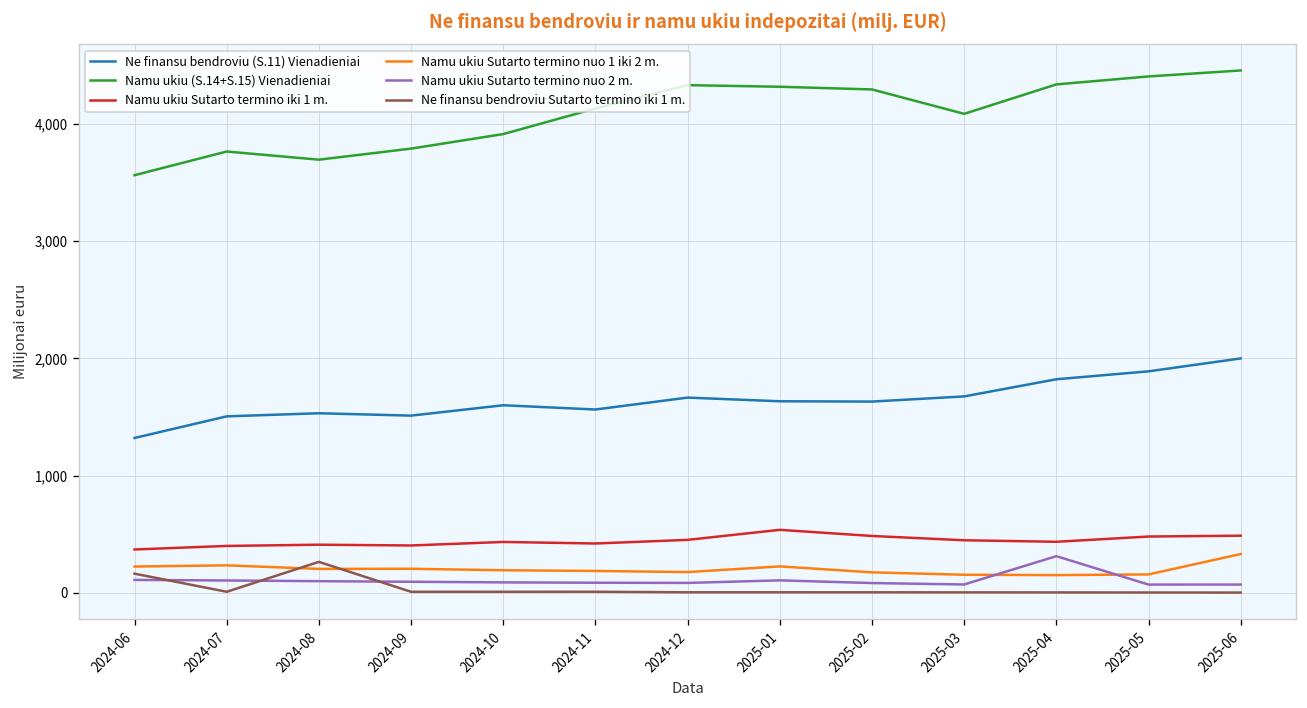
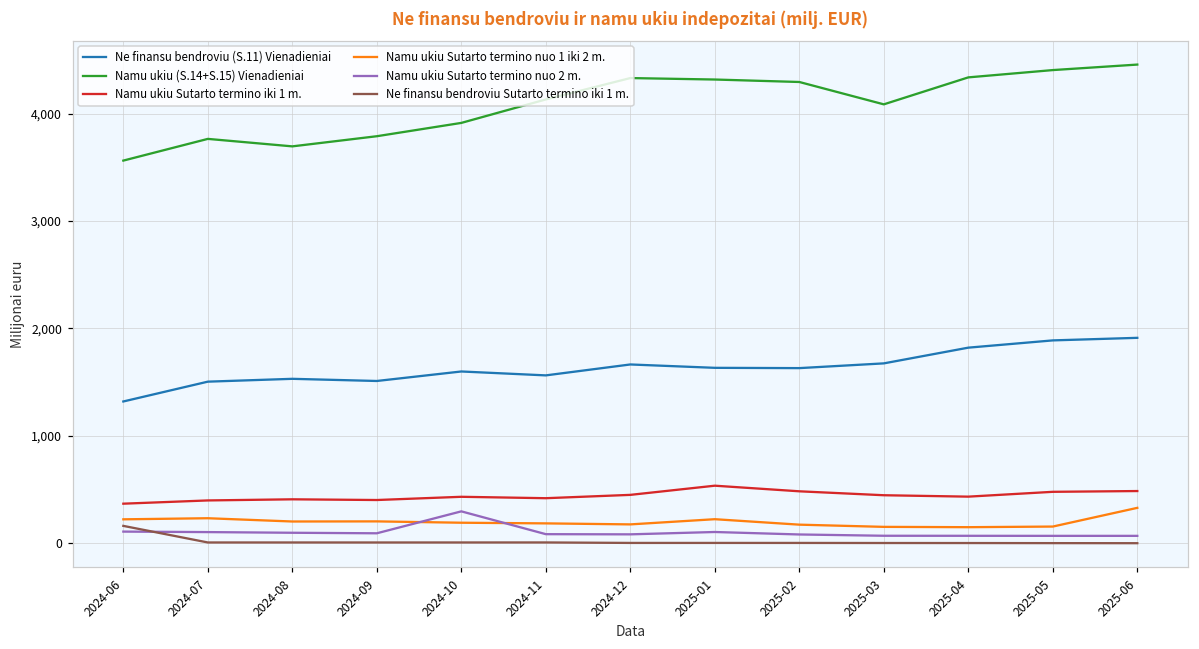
  {
    "Ne finansu bendroviu (S.11) Vienadieniai": {
      "2024-06": "1,300",
      "2024-07": "1,500",
      "2024-08": "1,500",
      "2024-09": "1,500",
      "2024-10": "1,600",
      "2024-11": "1,600",
      "2024-12": "1,700",
      "2025-01": "1,600",
      "2025-02": "1,600",
      "2025-03": "1,700",
      "2025-04": "1,800",
      "2025-05": "1,900",
-     "2025-06": "2,000"
+     "2025-06": "1,900"
    },
    "Namu ukiu (S.14+S.15) Vienadieniai": {
      "2024-06": "3,600",
      "2024-07": "3,800",
      "2024-08": "3,700",
      "2024-09": "3,800",
      "2024-10": "3,900",
      "2025-01": "4,300",
      "2025-02": "4,300",
      "2025-03": "4,100",
      "2025-04": "4,300",
      "2025-05": "4,400",
      "2025-06": "4,500"
    },
    "Namu ukiu Sutarto termino iki 1 m.": {
      "2024-06": "400",
      "2024-07": "400",
      "2024-08": "400",
      "2024-09": "400",
      "2024-10": "400",
      "2024-11": "400",
      "2024-12": "500",
      "2025-01": "500",
      "2025-02": "500",
      "2025-03": "400",
      "2025-04": "400",
      "2025-05": "500",
      "2025-06": "500"
    },
    "Namu ukiu Sutarto termino nuo 1 iki 2 m.": {
      "2024-06": "200",
      "2024-07": "200",
      "2024-08": "200",
      "2024-09": "200",
      "2024-10": "200",
      "2024-11": "200",
      "2024-12": "200",
      "2025-01": "200",
      "2025-02": "200",
      "2025-03": "200",
      "2025-04": "200",
      "2025-05": "200",
      "2025-06": "300"
    },
    "Namu ukiu Sutarto termino nuo 2 m.": {
      "2024-06": "100",
      "2024-07": "100",
      "2024-08": "100",
      "2024-09": "100",
-     "2024-10": "100",
+     "2024-10": "300",
      "2024-11": "100",
      "2024-12": "100",
      "2025-01": "100",
      "2025-02": "100",
      "2025-03": "100",
-     "2025-04": "300",
+     "2025-04": "100",
      "2025-05": "100",
      "2025-06": "100"
    },
    "Ne finansu bendroviu Sutarto termino iki 1 m.": {
      "2024-06": "200",
      "2024-07": "0",
-     "2024-08": "300",
+     "2024-08": "0",
      "2024-09": "0",
      "2024-10": "0",
      "2024-11": "0",
      "2024-12": "0",
      "2025-01": "0",
      "2025-02": "0",
      "2025-03": "0",
      "2025-04": "0",
      "2025-05": "0",
      "2025-06": "0"
    }
  }
